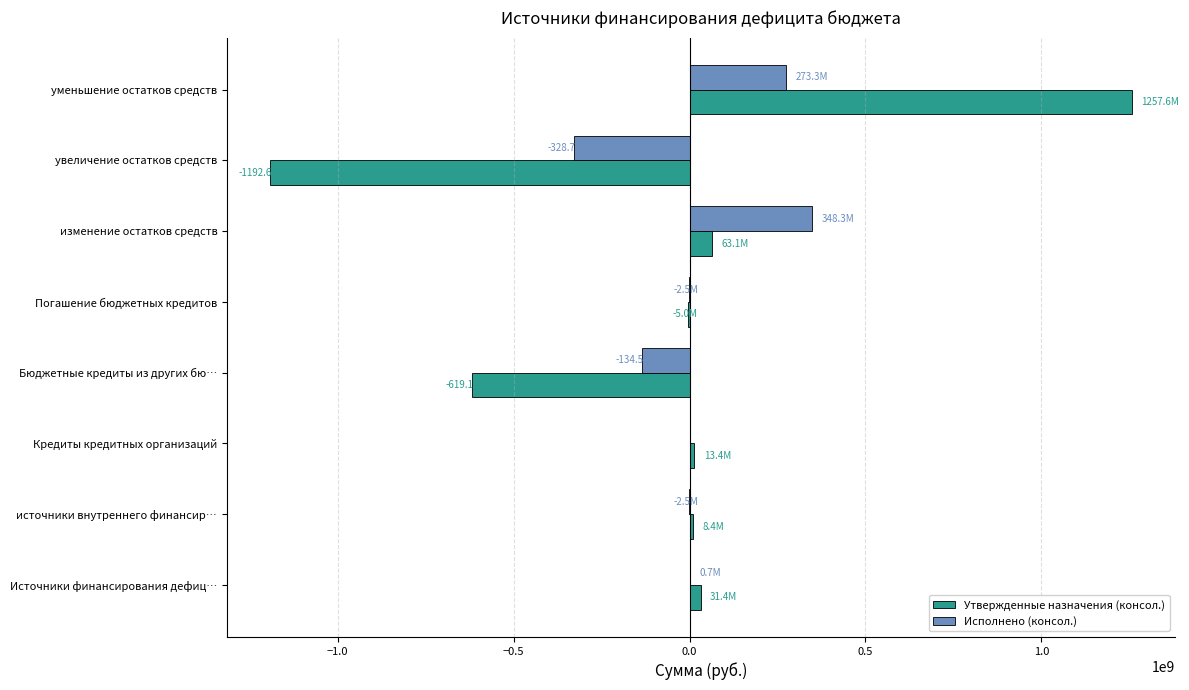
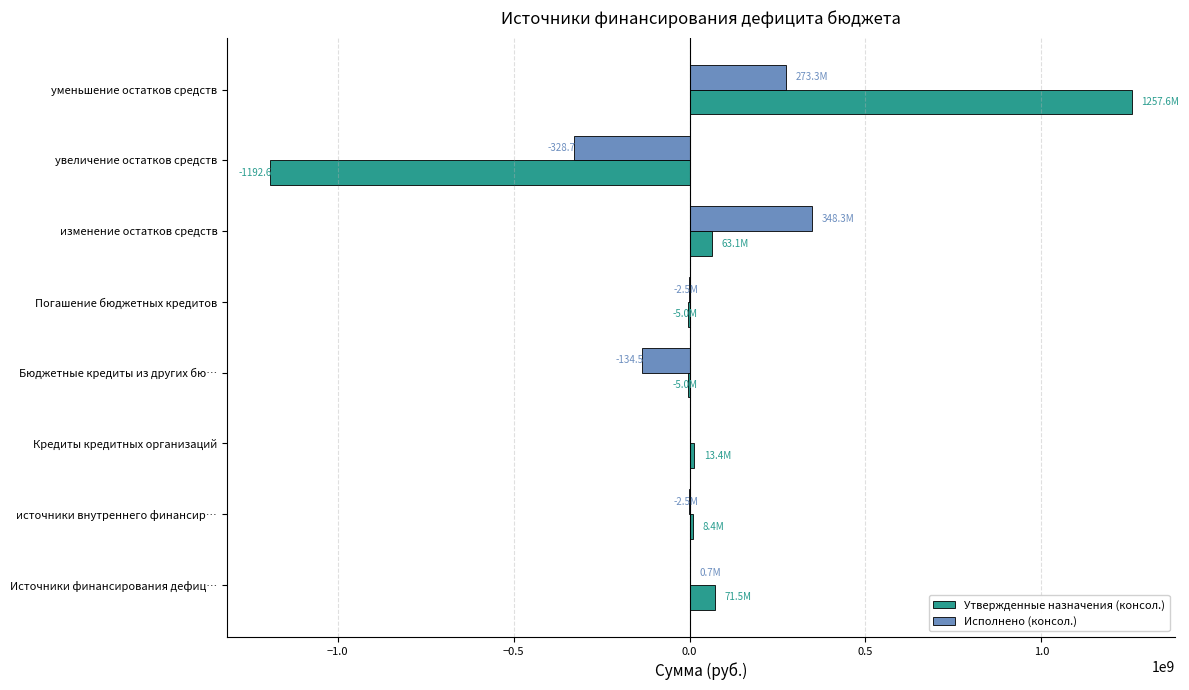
  {
    "Утвержденные назначения (консол.)": {
      "уменьшение остатков средств": "1257.6M",
      "увеличение остатков средств": "-1192.6M",
      "изменение остатков средств": "63.1M",
      "Погашение бюджетных кредитов": "-5.0M",
-     "Бюджетные кредиты из других бю…": "-619.1M",
+     "Бюджетные кредиты из других бю…": "-5.0M",
      "Кредиты кредитных организаций": "13.4M",
      "источники внутреннего финансир…": "8.4M",
-     "Источники финансирования дефиц…": "31.4M"
+     "Источники финансирования дефиц…": "71.5M"
    },
    "Исполнено (консол.)": {
      "уменьшение остатков средств": "273.3M",
      "увеличение остатков средств": "-328.7M",
      "изменение остатков средств": "348.3M",
      "Погашение бюджетных кредитов": "-2.5M",
      "Бюджетные кредиты из других бю…": "-134.5M",
      "источники внутреннего финансир…": "-2.5M",
      "Источники финансирования дефиц…": "0.7M"
    }
  }
